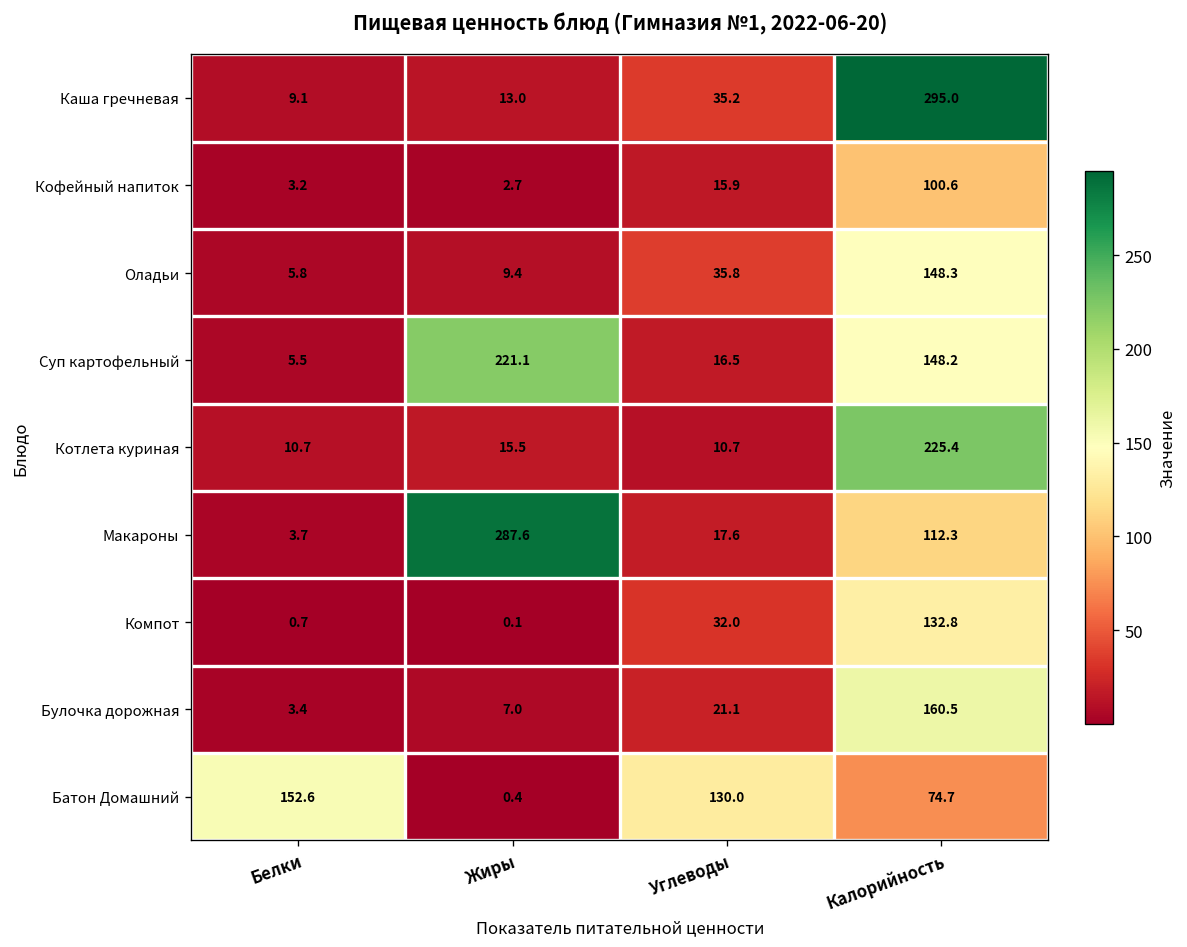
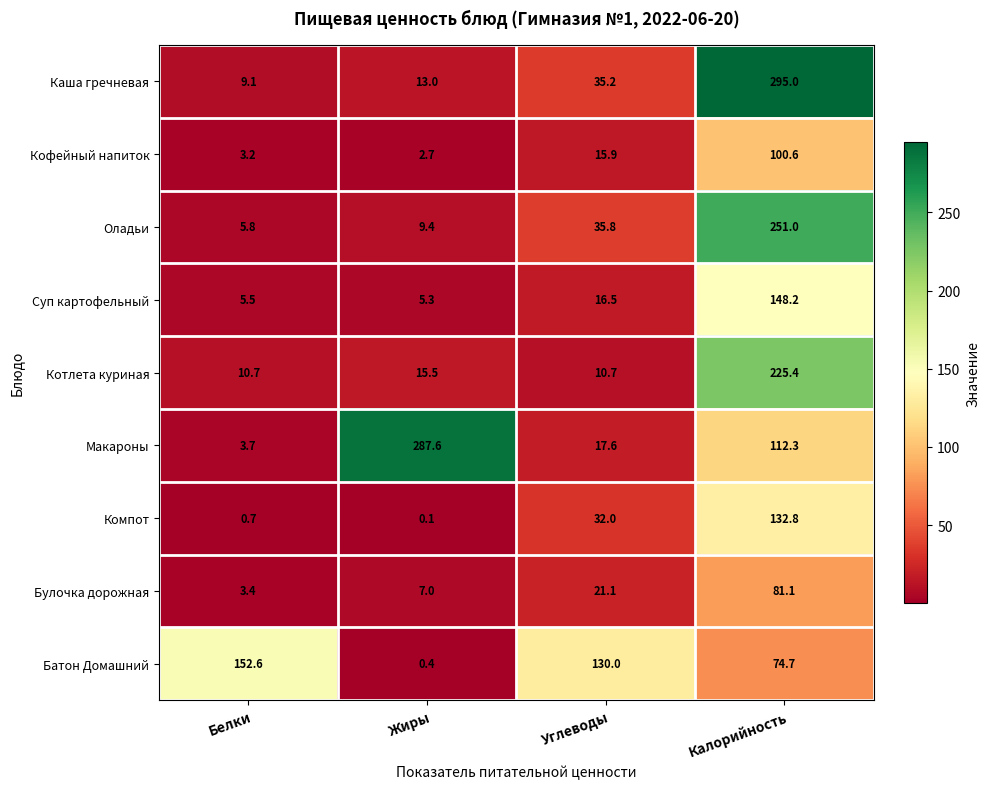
  {
    "Каша гречневая": {
      "Белки": 9.1,
      "Жиры": 13.0,
      "Углеводы": 35.2,
      "Калорийность": 295.0
    },
    "Кофейный напиток": {
      "Белки": 3.2,
      "Жиры": 2.7,
      "Углеводы": 15.9,
      "Калорийность": 100.6
    },
    "Оладьи": {
      "Белки": 5.8,
      "Жиры": 9.4,
      "Углеводы": 35.8,
-     "Калорийность": 148.3
+     "Калорийность": 251.0
    },
    "Суп картофельный": {
      "Белки": 5.5,
-     "Жиры": 221.1,
+     "Жиры": 5.3,
      "Углеводы": 16.5,
      "Калорийность": 148.2
    },
    "Котлета куриная": {
      "Белки": 10.7,
      "Жиры": 15.5,
      "Углеводы": 10.7,
      "Калорийность": 225.4
    },
    "Макароны": {
      "Белки": 3.7,
      "Жиры": 287.6,
      "Углеводы": 17.6,
      "Калорийность": 112.3
    },
    "Компот": {
      "Белки": 0.7,
      "Жиры": 0.1,
      "Углеводы": 32.0,
      "Калорийность": 132.8
    },
    "Булочка дорожная": {
      "Белки": 3.4,
      "Жиры": 7.0,
      "Углеводы": 21.1,
-     "Калорийность": 160.5
+     "Калорийность": 81.1
    },
    "Батон Домашний": {
      "Белки": 152.6,
      "Жиры": 0.4,
      "Углеводы": 130.0,
      "Калорийность": 74.7
    }
  }
